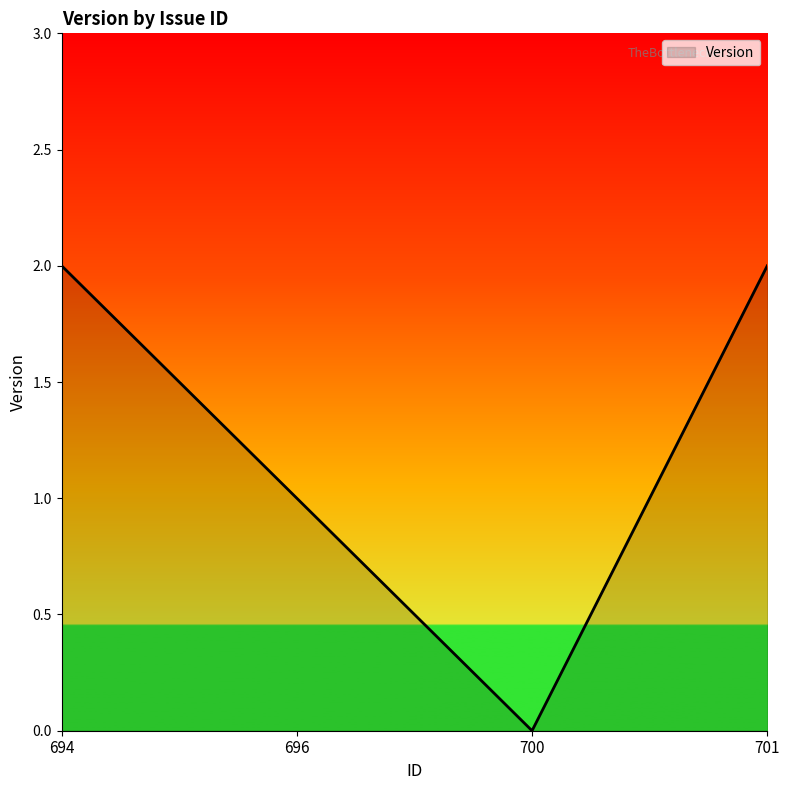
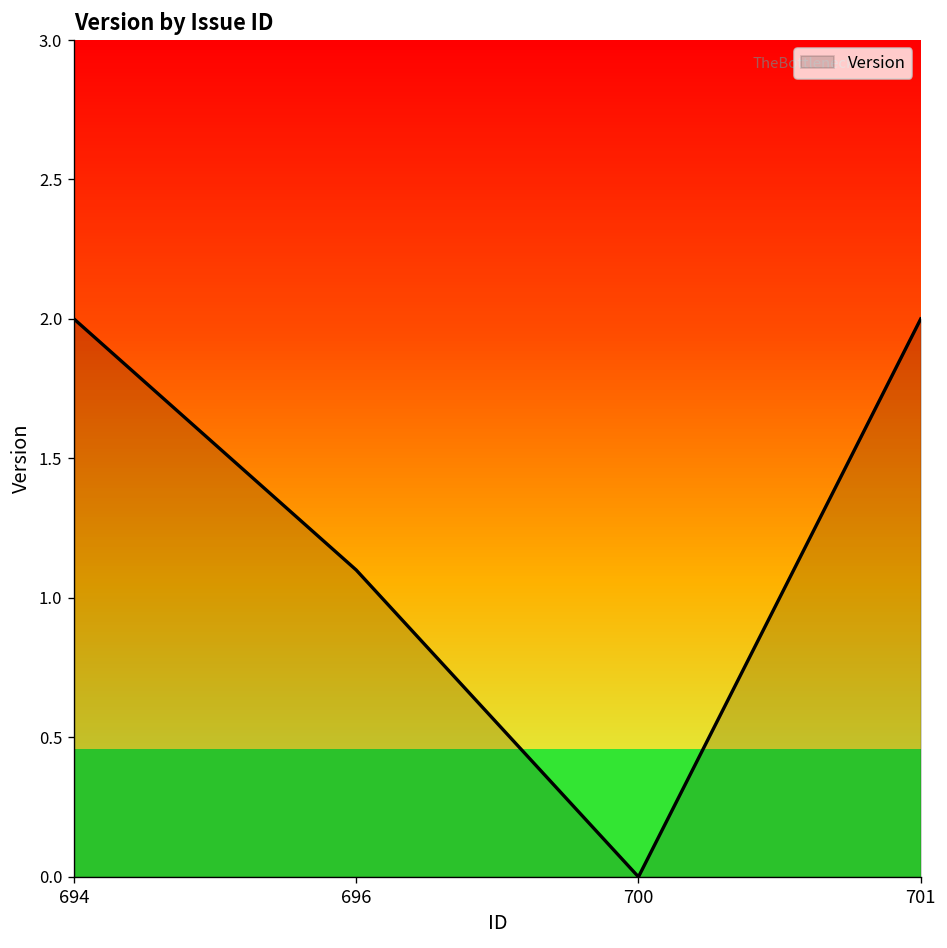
  {
    "694": 2.0,
-   "696": 1.0,
+   "696": 1.1,
    "700": 0.0,
    "701": 2.0
  }
